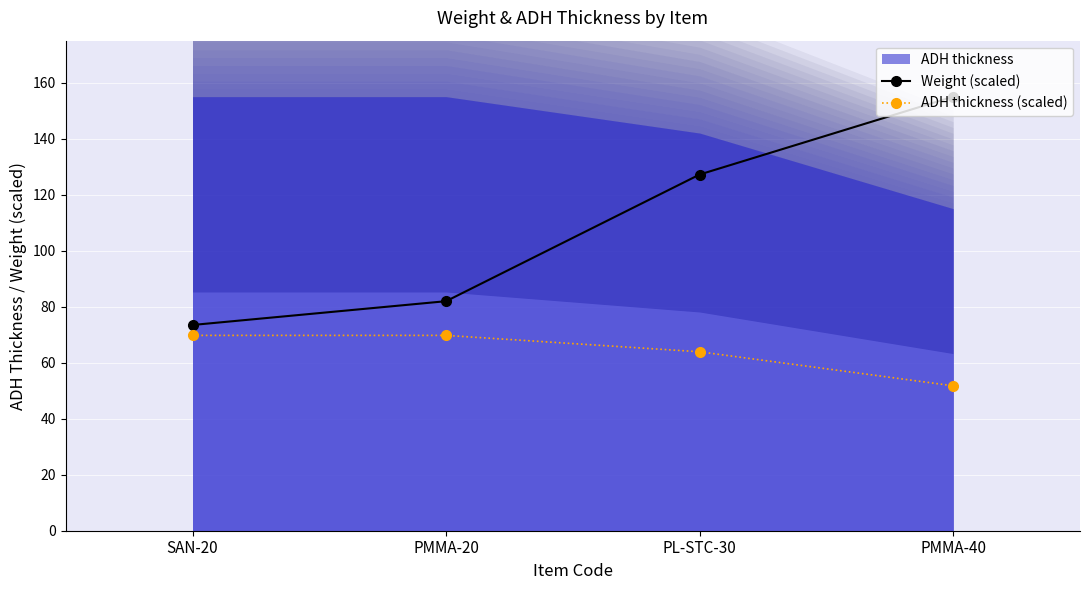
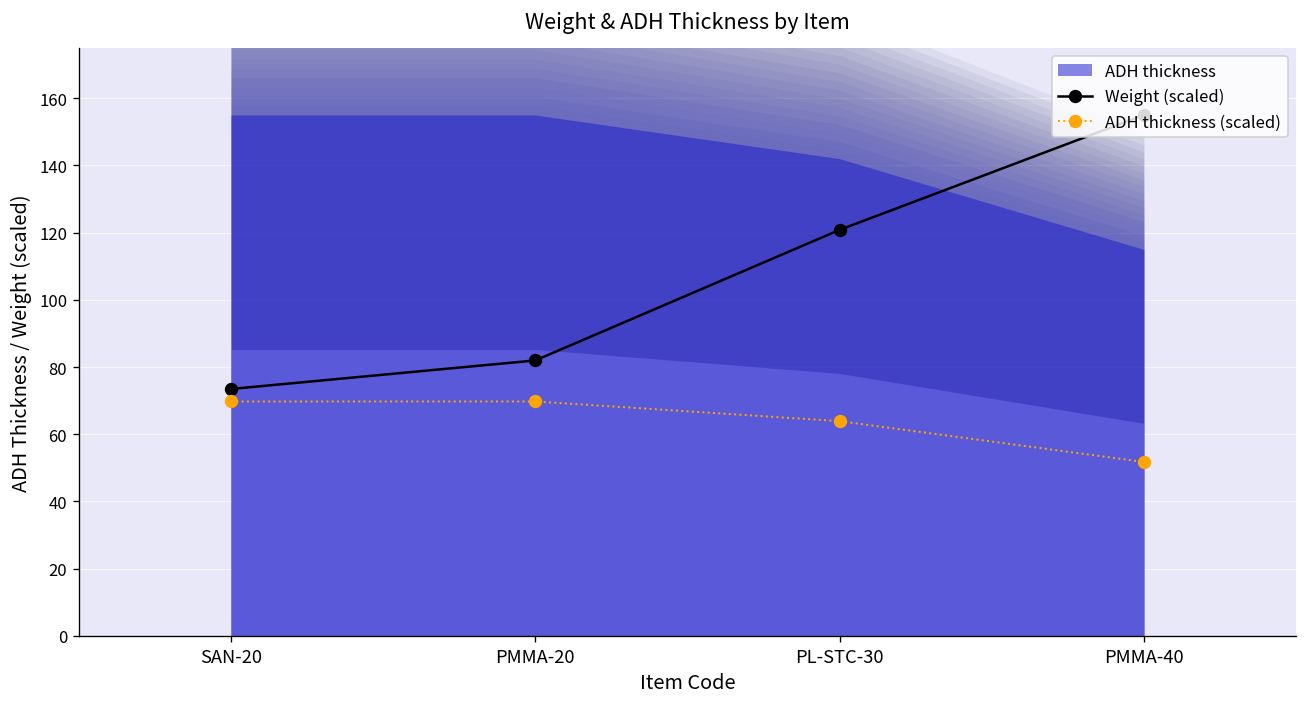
  {
    "Weight (scaled)": {
      "SAN-20": 73,
      "PMMA-20": 82,
-     "PL-STC-30": 127
+     "PL-STC-30": 121
    },
    "ADH thickness (scaled)": {
      "SAN-20": 70,
      "PMMA-20": 70,
      "PL-STC-30": 64,
      "PMMA-40": 52
    }
  }
